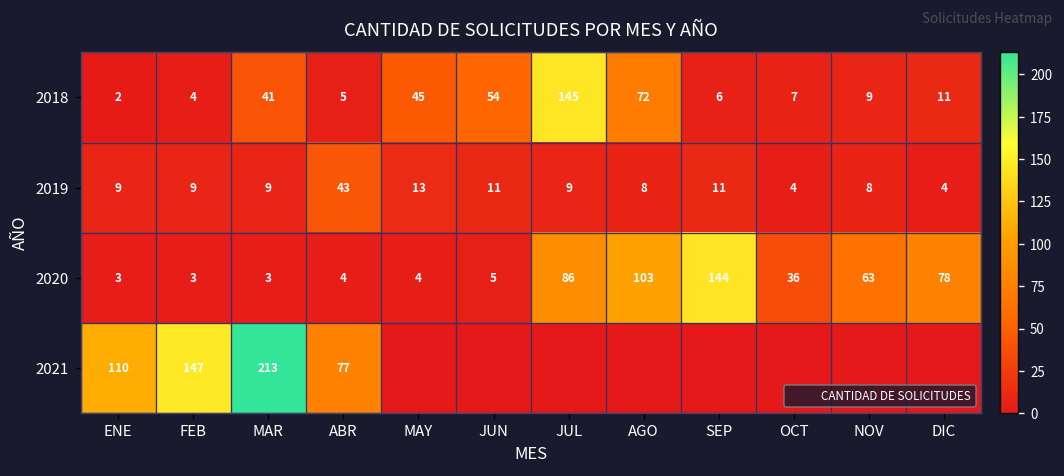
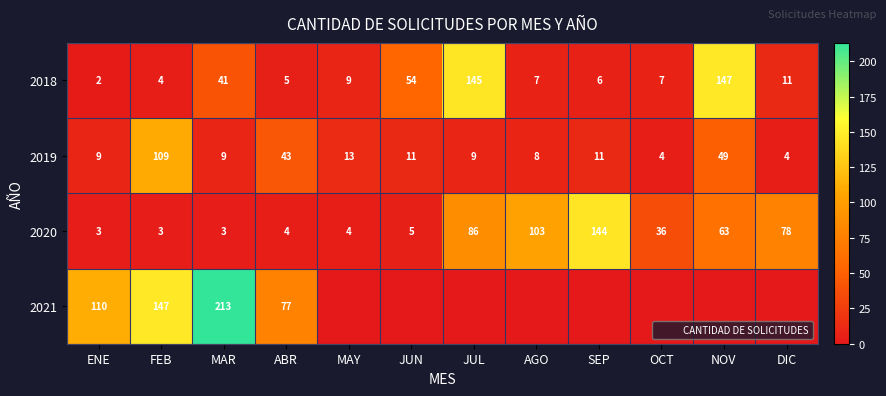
  {
    "2018": {
      "ENE": 2,
      "FEB": 4,
      "MAR": 41,
      "ABR": 5,
-     "MAY": 45,
+     "MAY": 9,
      "JUN": 54,
      "JUL": 145,
-     "AGO": 72,
+     "AGO": 7,
      "SEP": 6,
      "OCT": 7,
-     "NOV": 9,
+     "NOV": 147,
      "DIC": 11
    },
    "2019": {
      "ENE": 9,
-     "FEB": 9,
+     "FEB": 109,
      "MAR": 9,
      "ABR": 43,
      "MAY": 13,
      "JUN": 11,
      "JUL": 9,
      "AGO": 8,
      "SEP": 11,
      "OCT": 4,
-     "NOV": 8,
+     "NOV": 49,
      "DIC": 4
    },
    "2020": {
      "ENE": 3,
      "FEB": 3,
      "MAR": 3,
      "ABR": 4,
      "MAY": 4,
      "JUN": 5,
      "JUL": 86,
      "AGO": 103,
      "SEP": 144,
      "OCT": 36,
      "NOV": 63,
      "DIC": 78
    },
    "2021": {
      "ENE": 110,
      "FEB": 147,
      "MAR": 213,
      "ABR": 77
    }
  }
